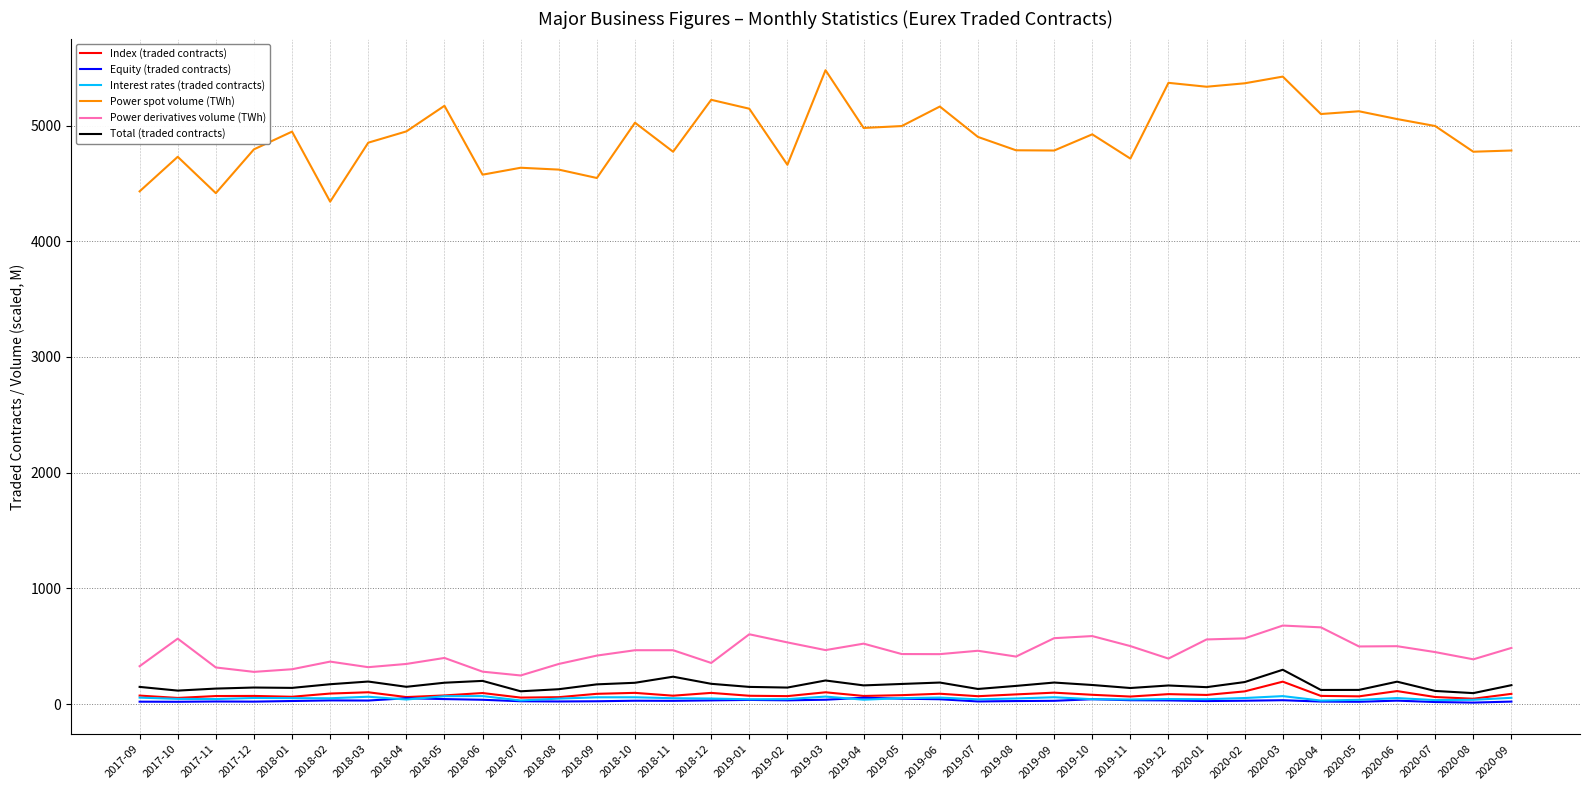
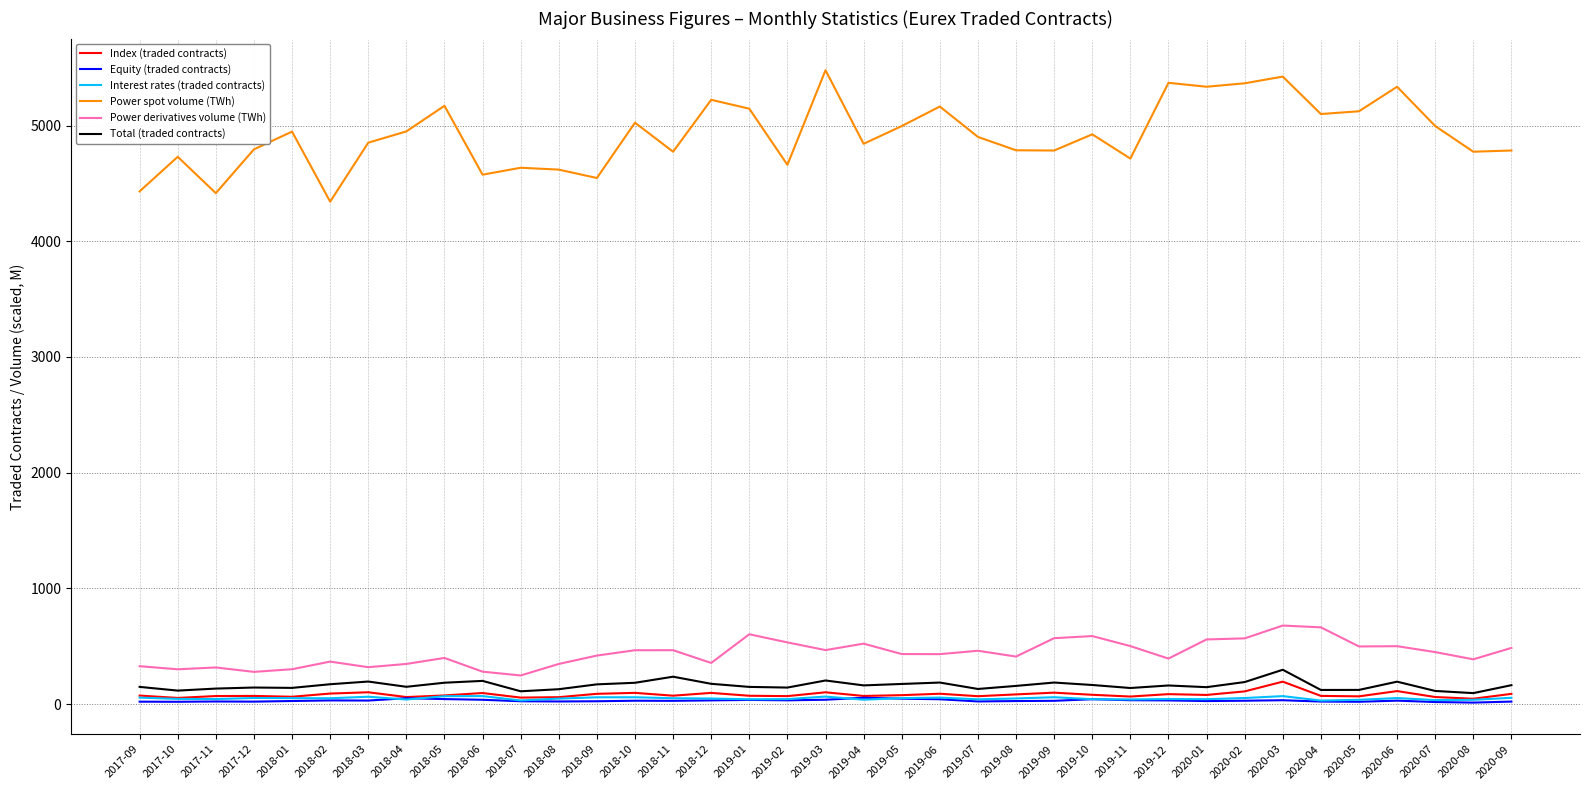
  {
    "Index (traded contracts)": {
      "2017-11": 70,
      "2018-02": 90,
      "2018-03": 100,
      "2018-06": 90,
      "2018-07": 60,
      "2018-09": 90,
      "2018-10": 100,
      "2018-12": 100,
      "2019-01": 70,
      "2019-02": 70,
      "2019-03": 100,
      "2019-05": 80,
      "2019-06": 90,
      "2019-07": 70,
      "2019-08": 80,
      "2019-09": 100,
      "2019-10": 80,
      "2019-11": 60,
      "2019-12": 90,
      "2020-01": 80,
      "2020-02": 110,
      "2020-03": 190,
      "2020-04": 70,
      "2020-05": 70,
      "2020-06": 110,
      "2020-07": 60,
      "2020-09": 90
    },
    "Equity (traded contracts)": {
      "2017-09": 20,
      "2017-10": 20,
      "2017-12": 20,
      "2018-01": 30,
      "2018-03": 30,
      "2018-05": 40,
      "2018-06": 40,
      "2018-08": 20,
      "2018-09": 20,
      "2018-10": 30,
      "2018-11": 30,
      "2019-03": 40,
      "2019-08": 30,
      "2019-09": 30,
      "2020-02": 30,
      "2020-03": 30,
      "2020-06": 30,
      "2020-08": 10,
      "2020-09": 20
    },
    "Interest rates (traded contracts)": {
      "2018-03": 60,
      "2018-06": 70,
      "2018-09": 60,
      "2018-10": 60,
      "2019-03": 60,
      "2019-08": 50,
      "2019-09": 60,
      "2020-02": 50,
      "2020-03": 70,
      "2020-06": 50,
      "2020-09": 50
    },
    "Power spot volume (TWh)": {
      "2017-09": 4430,
      "2017-10": 4730,
      "2017-11": 4420,
      "2017-12": 4790,
      "2018-01": 4950,
      "2018-02": 4340,
      "2018-03": 4850,
      "2018-04": 4950,
      "2018-05": 5170,
      "2018-06": 4580,
      "2018-07": 4640,
      "2018-08": 4620,
      "2018-09": 4550,
      "2018-10": 5020,
      "2018-11": 4770,
      "2018-12": 5220,
      "2019-01": 5150,
      "2019-02": 4660,
      "2019-03": 5480,
-     "2019-04": 4980,
+     "2019-04": 4840,
      "2019-05": 5000,
      "2019-06": 5160,
      "2019-07": 4900,
      "2019-08": 4790,
      "2019-09": 4780,
      "2019-10": 4920,
      "2019-11": 4710,
      "2019-12": 5370,
      "2020-01": 5340,
      "2020-02": 5370,
      "2020-03": 5420,
      "2020-04": 5100,
      "2020-05": 5120,
-     "2020-06": 5060,
+     "2020-06": 5340,
      "2020-07": 5000,
      "2020-08": 4770,
      "2020-09": 4780
    },
    "Power derivatives volume (TWh)": {
      "2017-09": 330,
-     "2017-10": 560,
+     "2017-10": 300,
      "2017-11": 320,
      "2017-12": 280,
      "2018-01": 300,
      "2018-02": 370,
      "2018-03": 320,
      "2018-04": 350,
      "2018-05": 400,
      "2018-06": 280,
      "2018-07": 250,
      "2018-08": 350,
      "2018-09": 420,
      "2018-10": 460,
      "2018-11": 460,
      "2018-12": 350,
      "2019-01": 600,
      "2019-02": 530,
      "2019-03": 470,
      "2019-04": 520,
      "2019-05": 430,
      "2019-06": 430,
      "2019-07": 460,
      "2019-08": 410,
      "2019-09": 570,
      "2019-10": 590,
      "2019-11": 500,
      "2019-12": 390,
      "2020-01": 560,
      "2020-02": 570,
      "2020-03": 680,
      "2020-04": 660,
      "2020-05": 500,
      "2020-06": 500,
      "2020-07": 450,
      "2020-08": 390,
      "2020-09": 480
    },
    "Total (traded contracts)": {
      "2017-09": 150,
      "2017-10": 120,
      "2017-11": 130,
      "2017-12": 140,
      "2018-01": 140,
      "2018-02": 170,
      "2018-03": 190,
      "2018-04": 150,
      "2018-05": 180,
      "2018-06": 200,
      "2018-07": 110,
      "2018-08": 130,
      "2018-09": 170,
      "2018-10": 180,
      "2018-11": 240,
      "2018-12": 170,
      "2019-01": 150,
      "2019-02": 140,
      "2019-03": 200,
      "2019-04": 160,
      "2019-05": 170,
      "2019-06": 190,
      "2019-07": 130,
      "2019-08": 160,
      "2019-09": 190,
      "2019-10": 160,
      "2019-11": 140,
      "2019-12": 160,
      "2020-01": 150,
      "2020-02": 190,
      "2020-03": 300,
      "2020-04": 120,
      "2020-05": 120,
      "2020-06": 190,
      "2020-07": 110,
      "2020-08": 90,
      "2020-09": 160
    }
  }
